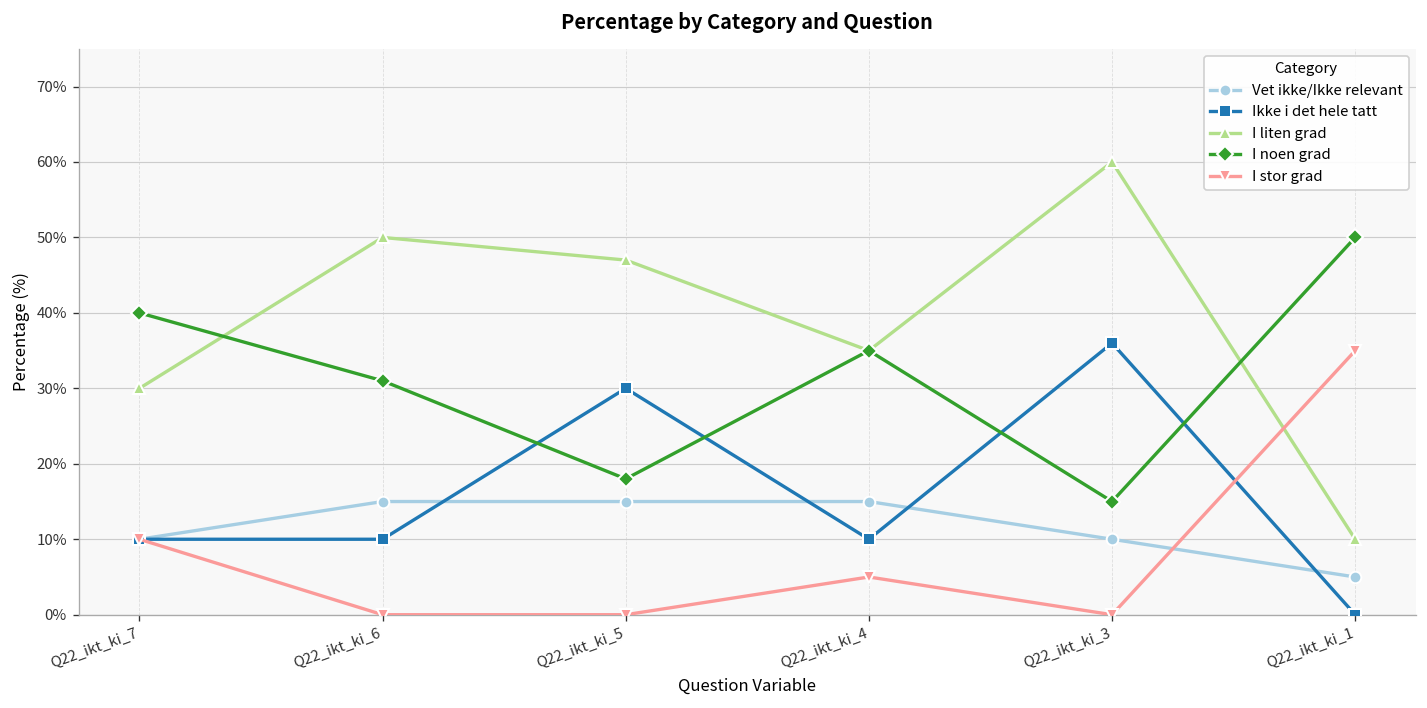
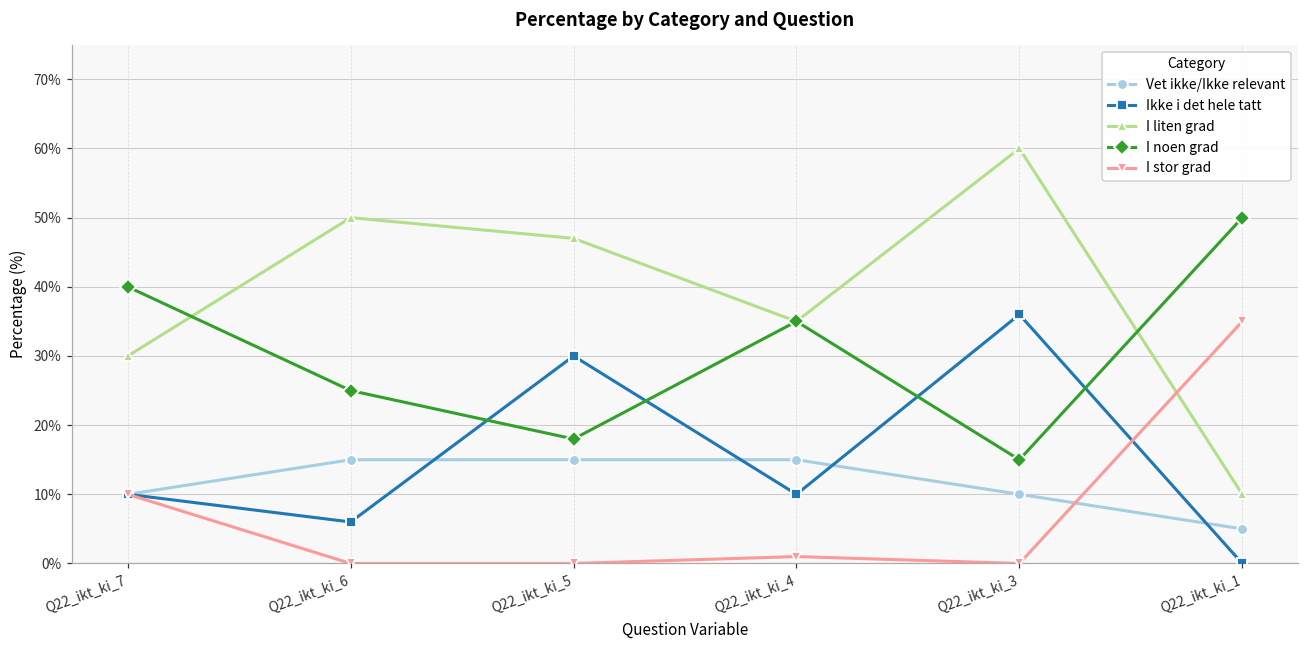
  {
    "Vet ikke/Ikke relevant": {
      "Q22_ikt_ki_6": "15%",
      "Q22_ikt_ki_5": "15%",
      "Q22_ikt_ki_4": "15%",
      "Q22_ikt_ki_3": "10%",
      "Q22_ikt_ki_1": "5%"
    },
    "Ikke i det hele tatt": {
-     "Q22_ikt_ki_6": "10%",
+     "Q22_ikt_ki_6": "6%",
      "Q22_ikt_ki_5": "30%",
      "Q22_ikt_ki_4": "10%",
      "Q22_ikt_ki_3": "36%",
      "Q22_ikt_ki_1": "0%"
    },
    "I liten grad": {
      "Q22_ikt_ki_7": "30%",
      "Q22_ikt_ki_6": "50%",
      "Q22_ikt_ki_5": "47%",
      "Q22_ikt_ki_3": "60%",
      "Q22_ikt_ki_1": "10%"
    },
    "I noen grad": {
      "Q22_ikt_ki_7": "40%",
-     "Q22_ikt_ki_6": "31%",
+     "Q22_ikt_ki_6": "25%",
      "Q22_ikt_ki_5": "18%",
      "Q22_ikt_ki_3": "15%",
      "Q22_ikt_ki_1": "50%"
    },
    "I stor grad": {
      "Q22_ikt_ki_6": "0%",
      "Q22_ikt_ki_5": "0%",
-     "Q22_ikt_ki_4": "5%",
+     "Q22_ikt_ki_4": "1%",
      "Q22_ikt_ki_3": "0%",
      "Q22_ikt_ki_1": "35%"
    }
  }
